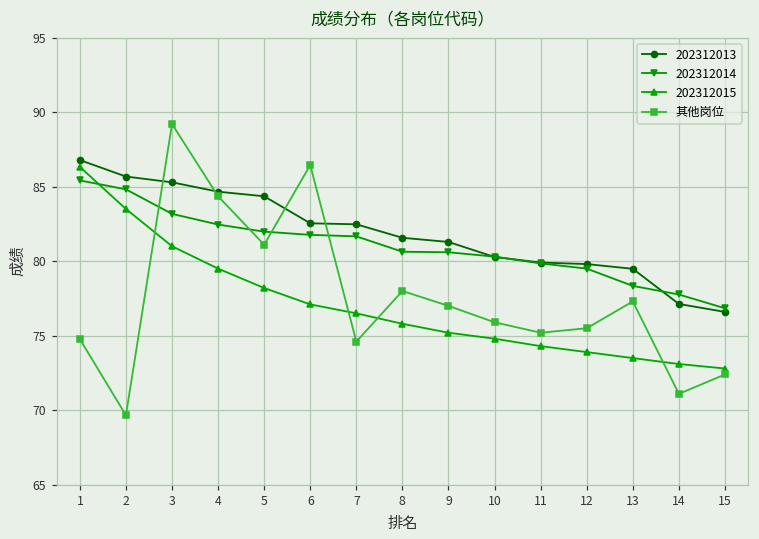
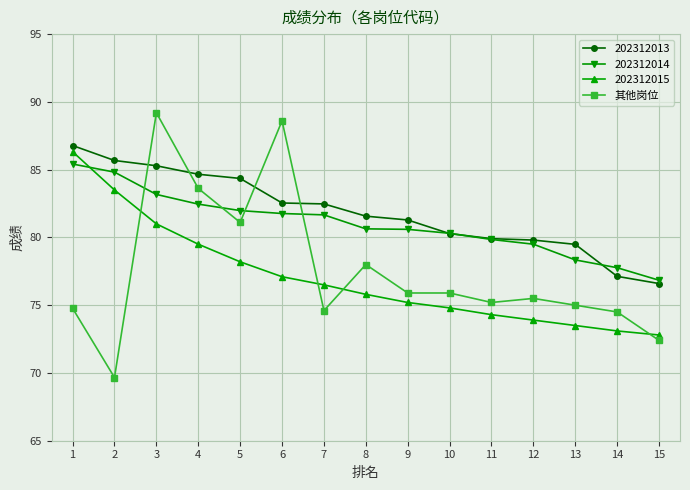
  {
    "其他岗位": {
      "1": 74.8,
      "2": 69.7,
      "3": 89.2,
-     "4": 84.4,
+     "4": 83.6,
      "5": 81.1,
-     "6": 86.4,
+     "6": 88.6,
      "7": 74.6,
      "8": 78.0,
-     "9": 77.0,
+     "9": 75.9,
      "10": 75.9,
      "11": 75.2,
      "12": 75.5,
-     "13": 77.3,
-     "14": 71.1,
+     "13": 75.0,
+     "14": 74.5,
      "15": 72.4
    }
  }
